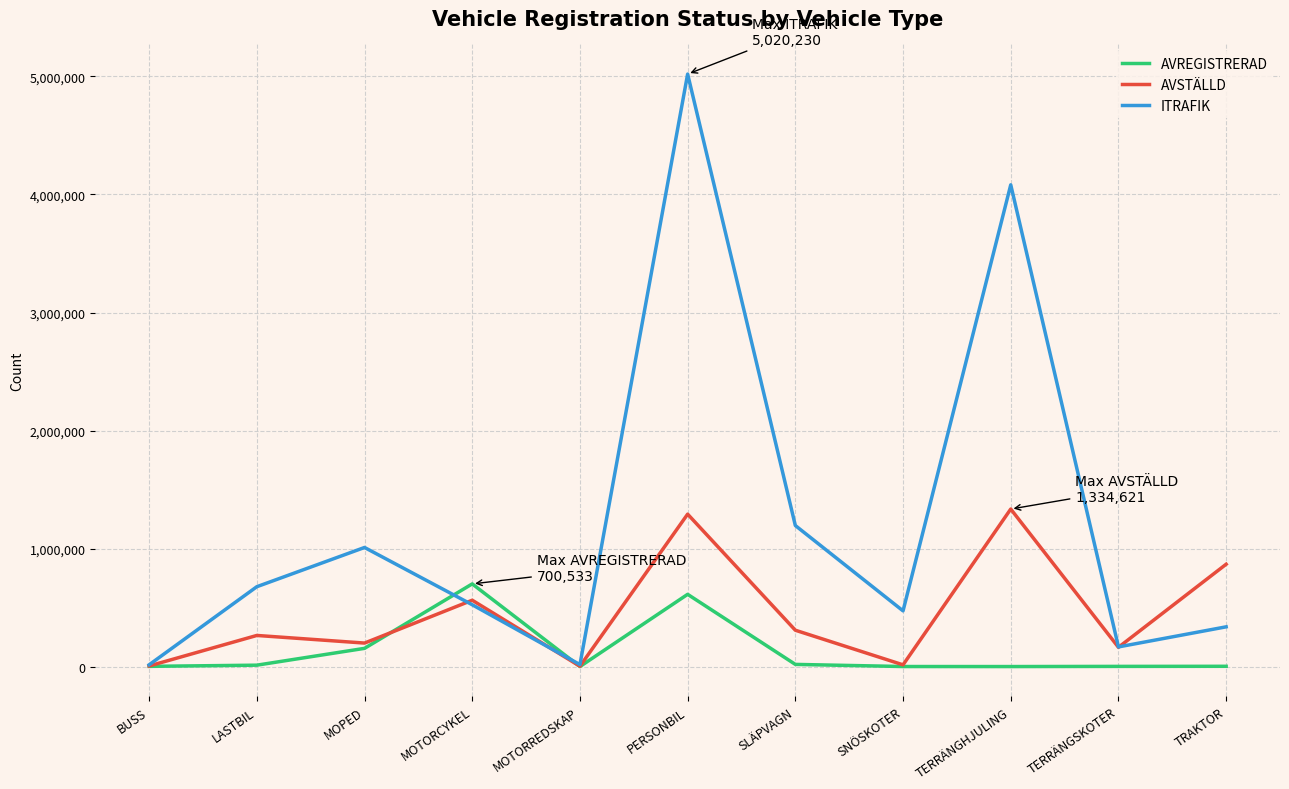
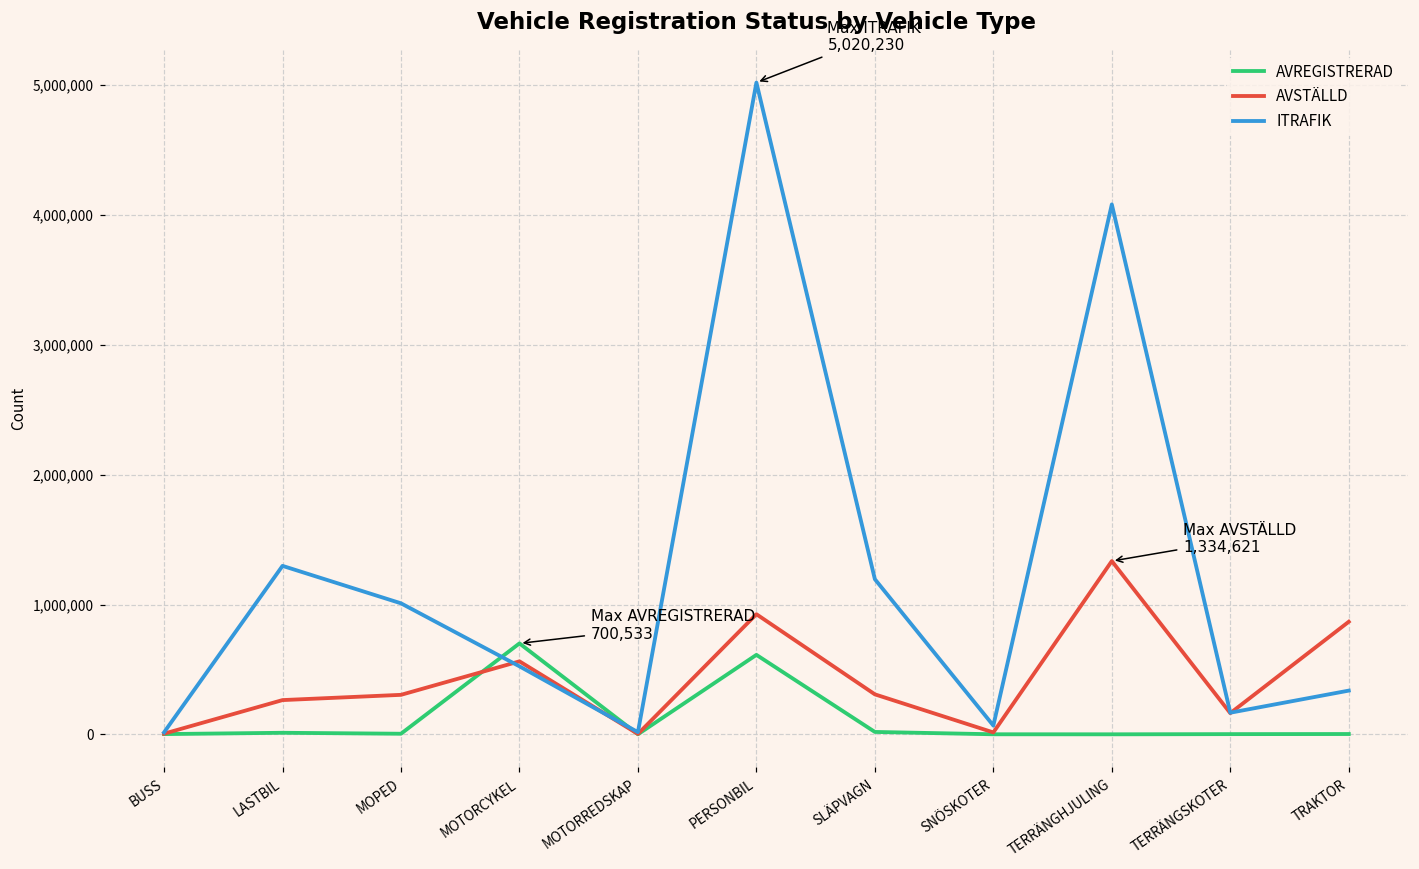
  {
    "AVREGISTRERAD": {
      "LASTBIL": "10,000",
-     "MOPED": "150,000",
+     "MOPED": "0",
      "MOTORCYKEL": "700,000",
      "PERSONBIL": "610,000",
      "SLÄPVAGN": "20,000",
      "TERRÄNGHJULING": "0",
      "TERRÄNGSKOTER": "0",
      "TRAKTOR": "0"
    },
    "AVSTÄLLD": {
      "LASTBIL": "260,000",
-     "MOPED": "200,000",
+     "MOPED": "300,000",
      "MOTORCYKEL": "560,000",
-     "PERSONBIL": "1,290,000",
+     "PERSONBIL": "930,000",
      "SLÄPVAGN": "310,000",
      "TRAKTOR": "870,000"
    },
    "ITRAFIK": {
-     "LASTBIL": "680,000",
+     "LASTBIL": "1,300,000",
      "MOPED": "1,010,000",
      "MOTORCYKEL": "520,000",
      "SLÄPVAGN": "1,200,000",
-     "SNÖSKOTER": "470,000",
+     "SNÖSKOTER": "70,000",
      "TERRÄNGHJULING": "4,080,000",
      "TRAKTOR": "340,000"
    }
  }
